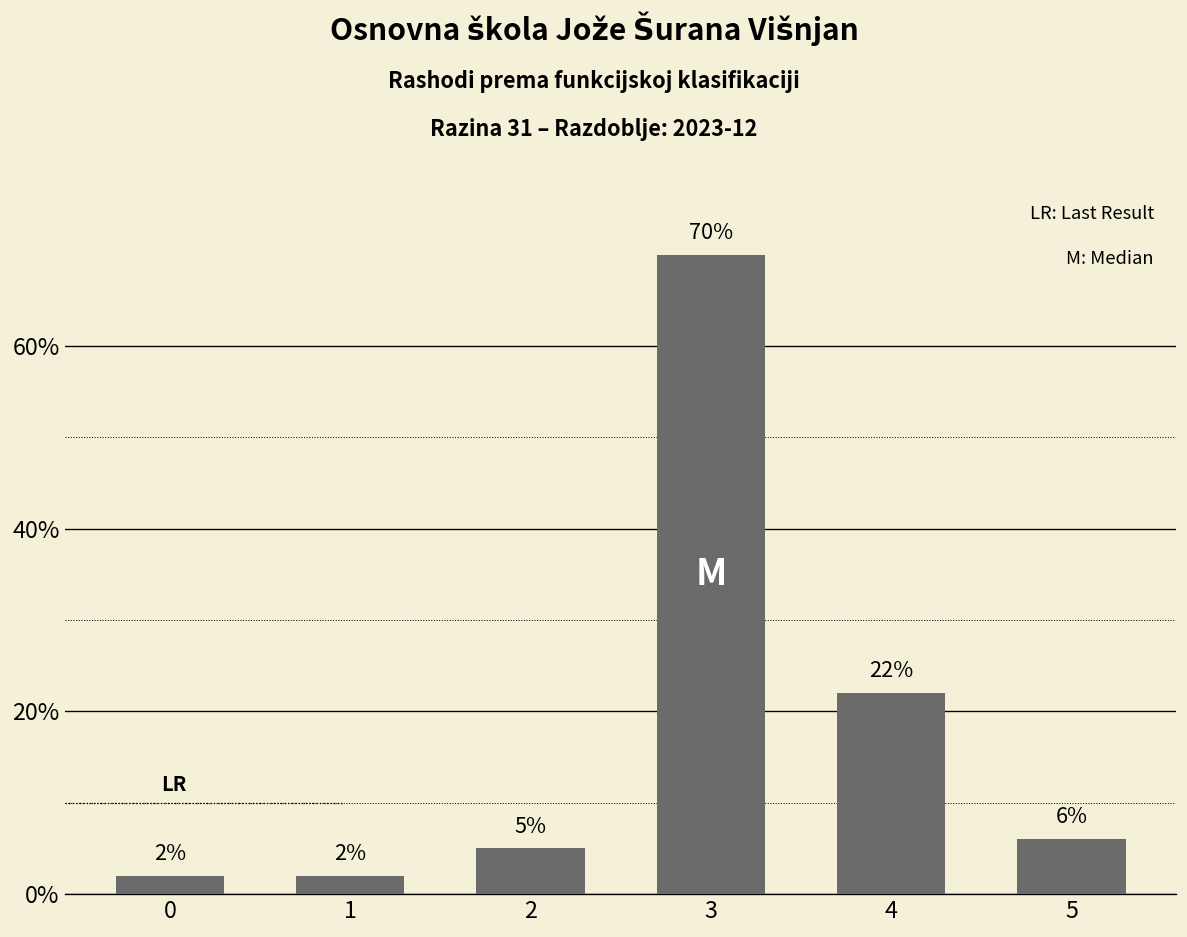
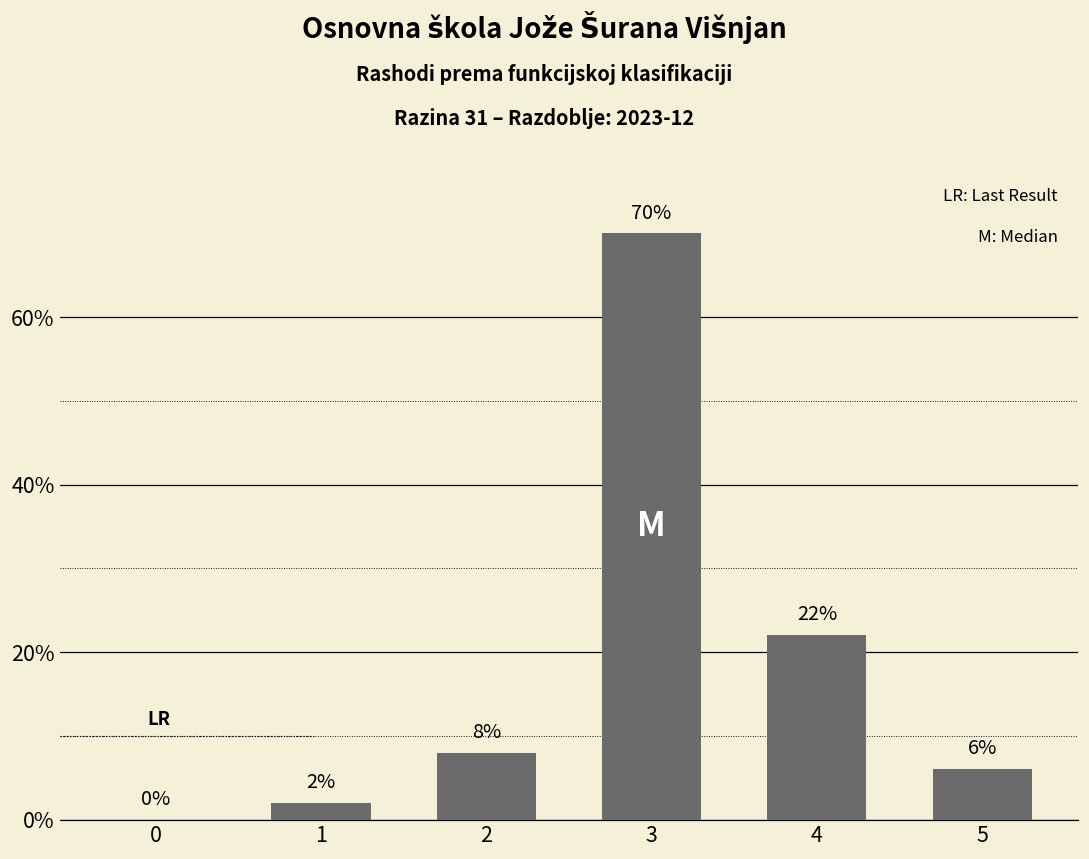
  {
-   "0": "2%",
+   "0": "0%",
    "1": "2%",
-   "2": "5%",
+   "2": "8%",
    "3": "70%",
    "4": "22%",
    "5": "6%"
  }
